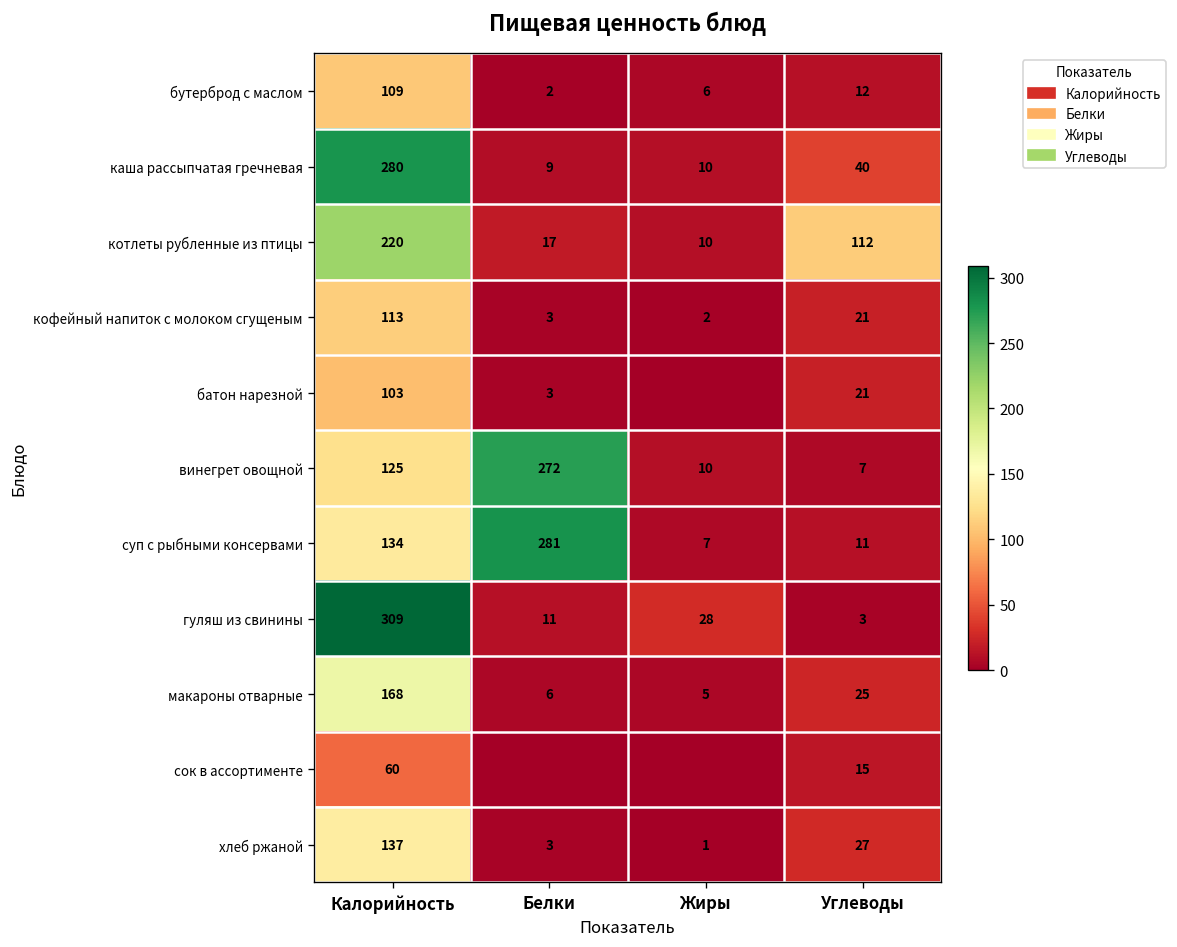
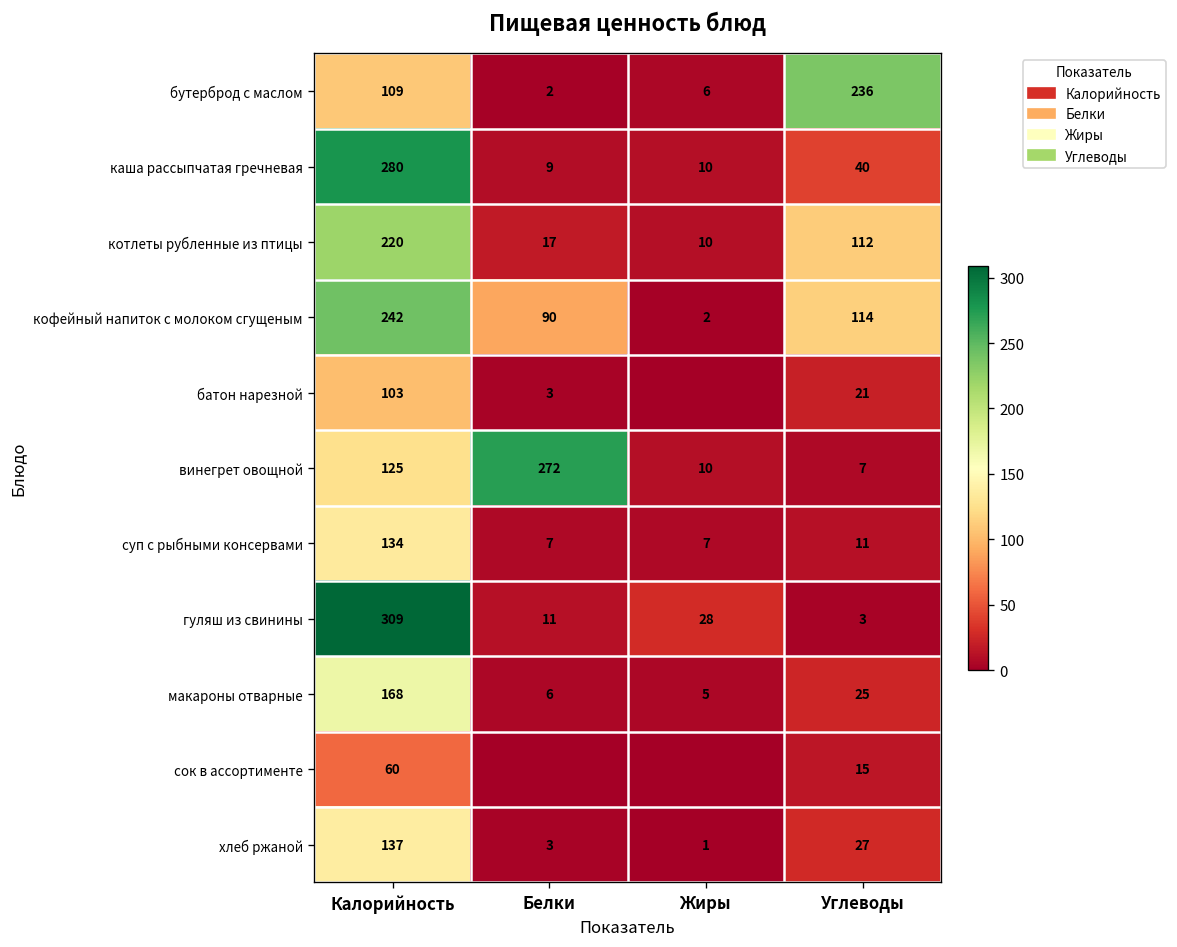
  {
    "бутерброд с маслом": {
      "Калорийность": 109,
      "Белки": 2,
      "Жиры": 6,
-     "Углеводы": 12
+     "Углеводы": 236
    },
    "каша рассыпчатая гречневая": {
      "Калорийность": 280,
      "Белки": 9,
      "Жиры": 10,
      "Углеводы": 40
    },
    "котлеты рубленные из птицы": {
      "Калорийность": 220,
      "Белки": 17,
      "Жиры": 10,
      "Углеводы": 112
    },
    "кофейный напиток с молоком сгущеным": {
-     "Калорийность": 113,
-     "Белки": 3,
+     "Калорийность": 242,
+     "Белки": 90,
      "Жиры": 2,
-     "Углеводы": 21
+     "Углеводы": 114
    },
    "батон нарезной": {
      "Калорийность": 103,
      "Белки": 3,
      "Углеводы": 21
    },
    "винегрет овощной": {
      "Калорийность": 125,
      "Белки": 272,
      "Жиры": 10,
      "Углеводы": 7
    },
    "суп с рыбными консервами": {
      "Калорийность": 134,
-     "Белки": 281,
+     "Белки": 7,
      "Жиры": 7,
      "Углеводы": 11
    },
    "гуляш из свинины": {
      "Калорийность": 309,
      "Белки": 11,
      "Жиры": 28,
      "Углеводы": 3
    },
    "макароны отварные": {
      "Калорийность": 168,
      "Белки": 6,
      "Жиры": 5,
      "Углеводы": 25
    },
    "сок в ассортименте": {
      "Калорийность": 60,
      "Углеводы": 15
    },
    "хлеб ржаной": {
      "Калорийность": 137,
      "Белки": 3,
      "Жиры": 1,
      "Углеводы": 27
    }
  }
